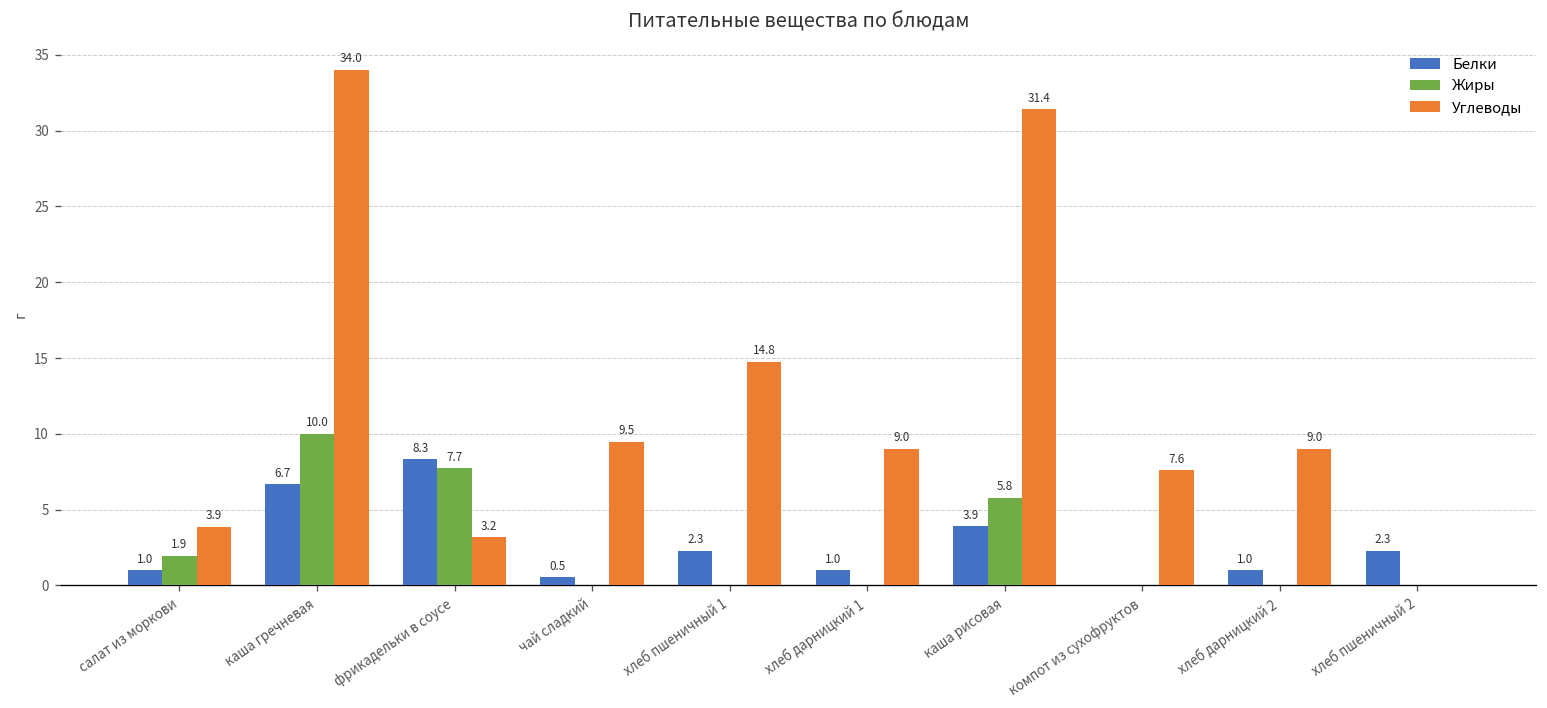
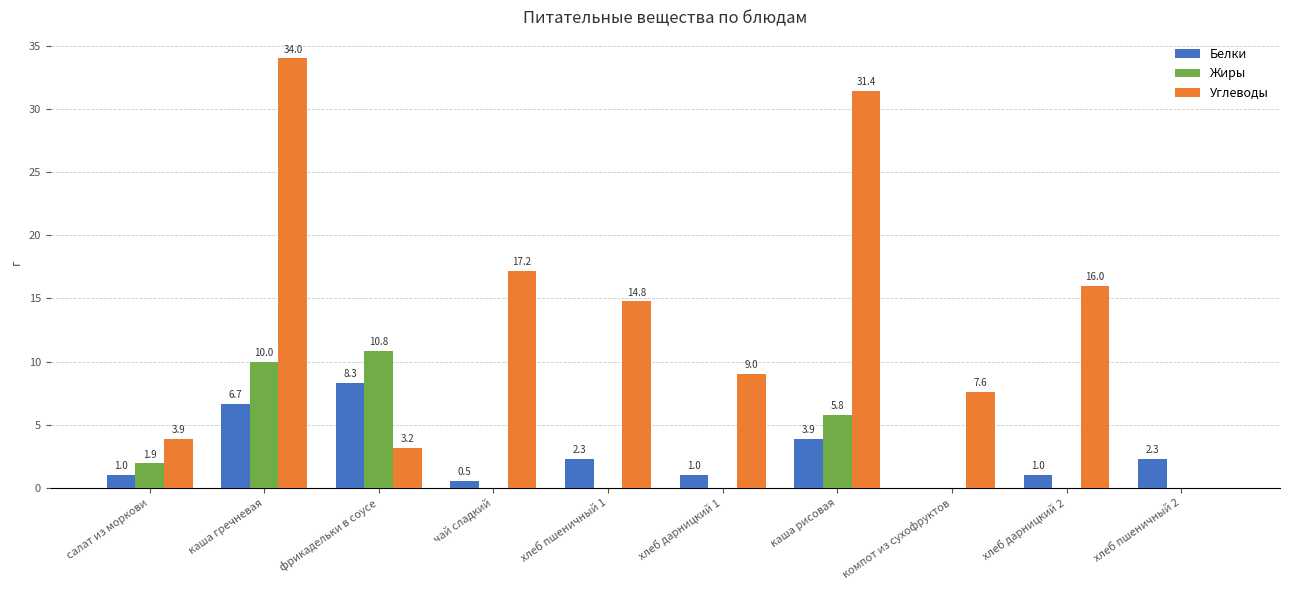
  {
    "Белки": {
      "салат из моркови": 1.0,
      "каша гречневая": 6.7,
      "фрикадельки в соусе": 8.3,
      "чай сладкий": 0.5,
      "хлеб пшеничный 1": 2.3,
      "хлеб дарницкий 1": 1.0,
      "каша рисовая": 3.9,
      "хлеб дарницкий 2": 1.0,
      "хлеб пшеничный 2": 2.3
    },
    "Жиры": {
      "салат из моркови": 1.9,
      "каша гречневая": 10.0,
-     "фрикадельки в соусе": 7.7,
+     "фрикадельки в соусе": 10.8,
      "каша рисовая": 5.8
    },
    "Углеводы": {
      "салат из моркови": 3.9,
      "каша гречневая": 34.0,
      "фрикадельки в соусе": 3.2,
-     "чай сладкий": 9.5,
+     "чай сладкий": 17.2,
      "хлеб пшеничный 1": 14.8,
      "хлеб дарницкий 1": 9.0,
      "каша рисовая": 31.4,
      "компот из сухофруктов": 7.6,
-     "хлеб дарницкий 2": 9.0
+     "хлеб дарницкий 2": 16.0
    }
  }
